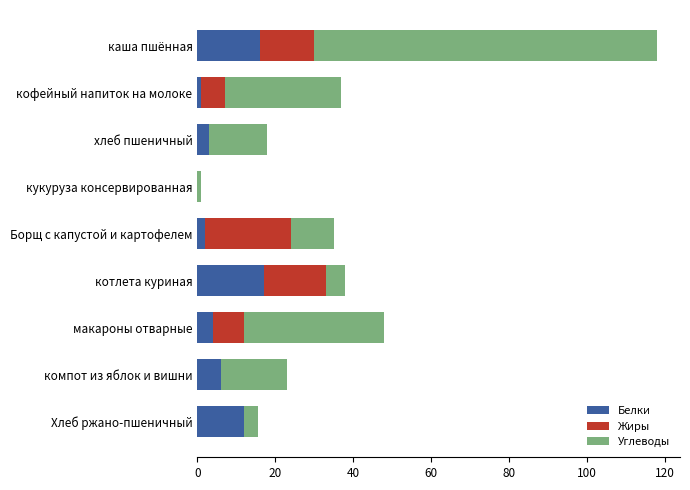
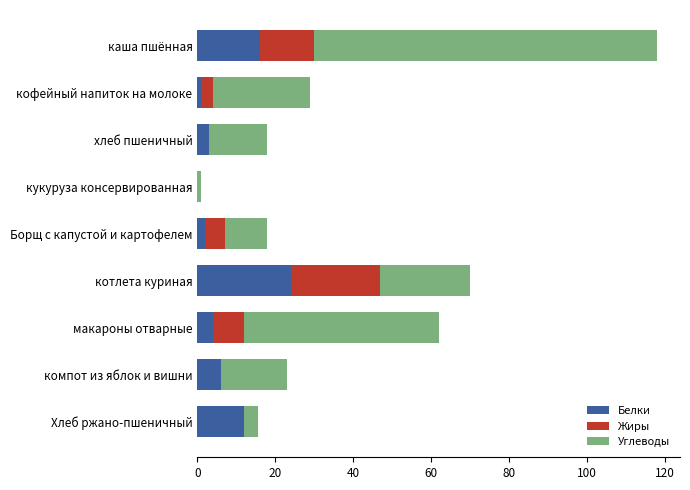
  {
    "Белки": {
      "каша пшённая": 16,
      "кофейный напиток на молоке": 1,
      "хлеб пшеничный": 3,
      "кукуруза консервированная": 0,
      "Борщ с капустой и картофелем": 2,
-     "котлета куриная": 17,
+     "котлета куриная": 24,
      "макароны отварные": 4,
      "компот из яблок и вишни": 6,
      "Хлеб ржано-пшеничный": 12
    },
    "Жиры": {
      "каша пшённая": 14,
-     "кофейный напиток на молоке": 6,
+     "кофейный напиток на молоке": 3,
      "хлеб пшеничный": 0,
      "кукуруза консервированная": 0,
-     "Борщ с капустой и картофелем": 22,
-     "котлета куриная": 16,
+     "Борщ с капустой и картофелем": 5,
+     "котлета куриная": 23,
      "макароны отварные": 8,
      "компот из яблок и вишни": 0,
      "Хлеб ржано-пшеничный": 0
    },
    "Углеводы": {
      "каша пшённая": 88,
-     "кофейный напиток на молоке": 30,
+     "кофейный напиток на молоке": 25,
      "хлеб пшеничный": 15,
      "кукуруза консервированная": 1,
      "Борщ с капустой и картофелем": 11,
-     "котлета куриная": 5,
-     "макароны отварные": 36,
+     "котлета куриная": 23,
+     "макароны отварные": 50,
      "компот из яблок и вишни": 17,
      "Хлеб ржано-пшеничный": 3
    }
  }
